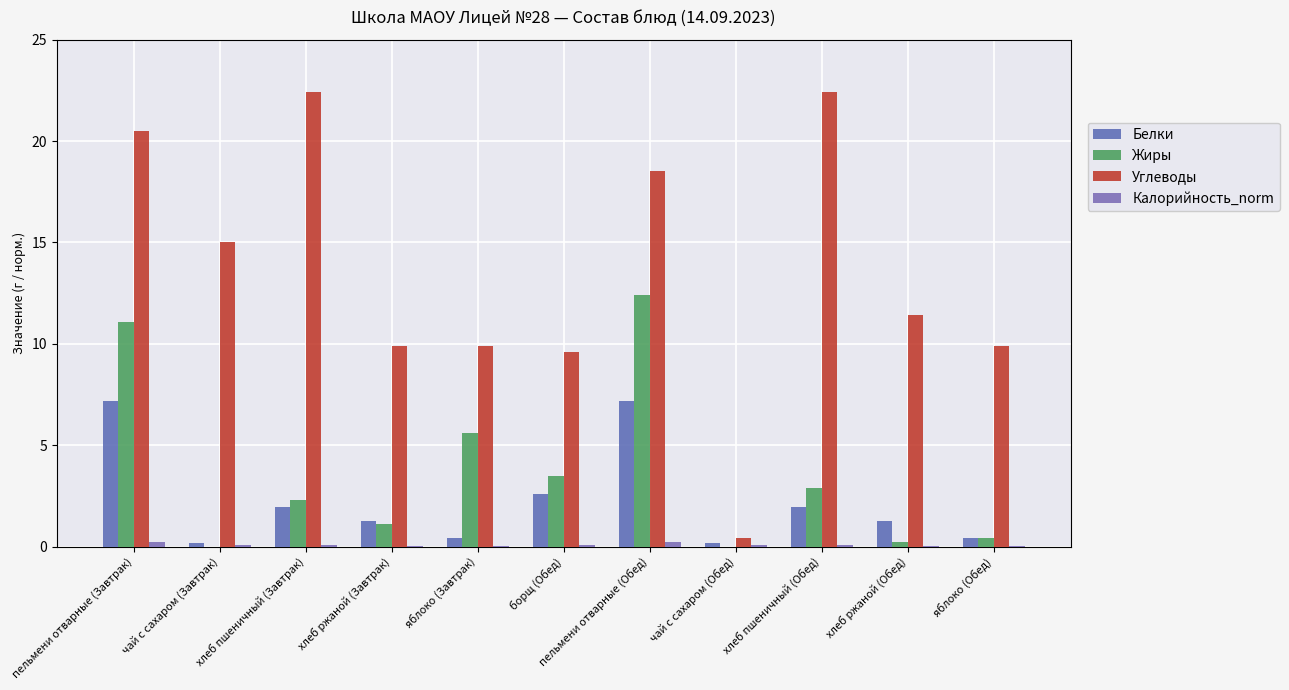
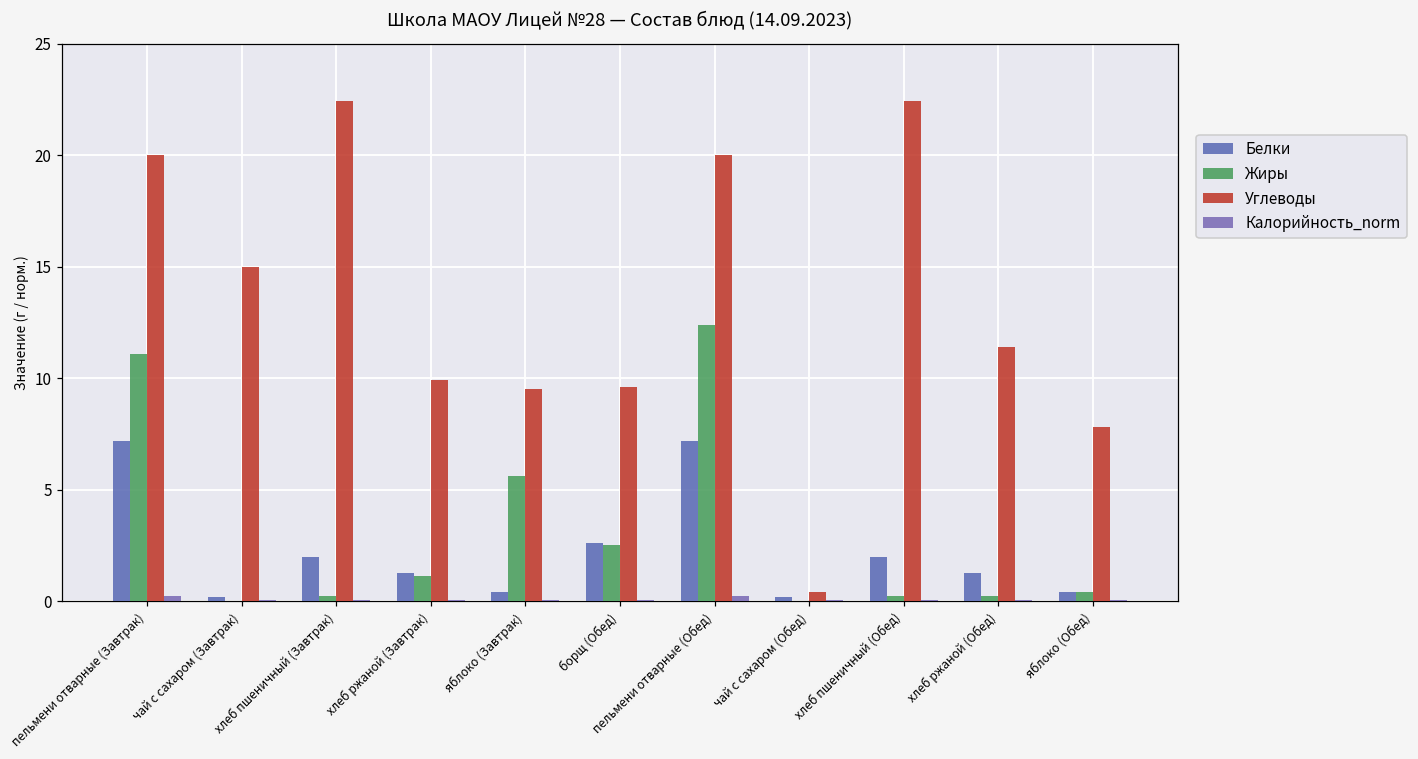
  {
    "Жиры": {
      "пельмени отварные (Завтрак)": 11.1,
      "чай с сахаром (Завтрак)": 0.0,
-     "хлеб пшеничный (Завтрак)": 2.3,
+     "хлеб пшеничный (Завтрак)": 0.3,
      "хлеб ржаной (Завтрак)": 1.1,
      "яблоко (Завтрак)": 5.6,
-     "борщ (Обед)": 3.5,
+     "борщ (Обед)": 2.5,
      "пельмени отварные (Обед)": 12.4,
      "чай с сахаром (Обед)": 0.0,
-     "хлеб пшеничный (Обед)": 2.9,
+     "хлеб пшеничный (Обед)": 0.3,
      "хлеб ржаной (Обед)": 0.3,
      "яблоко (Обед)": 0.4
    },
    "Углеводы": {
-     "пельмени отварные (Завтрак)": 20.5,
+     "пельмени отварные (Завтрак)": 20.0,
      "чай с сахаром (Завтрак)": 15.0,
      "хлеб пшеничный (Завтрак)": 22.4,
      "хлеб ржаной (Завтрак)": 9.9,
-     "яблоко (Завтрак)": 9.9,
+     "яблоко (Завтрак)": 9.5,
      "борщ (Обед)": 9.6,
-     "пельмени отварные (Обед)": 18.5,
+     "пельмени отварные (Обед)": 20.0,
      "чай с сахаром (Обед)": 0.4,
      "хлеб пшеничный (Обед)": 22.4,
      "хлеб ржаной (Обед)": 11.4,
-     "яблоко (Обед)": 9.9
+     "яблоко (Обед)": 7.8
    }
  }
